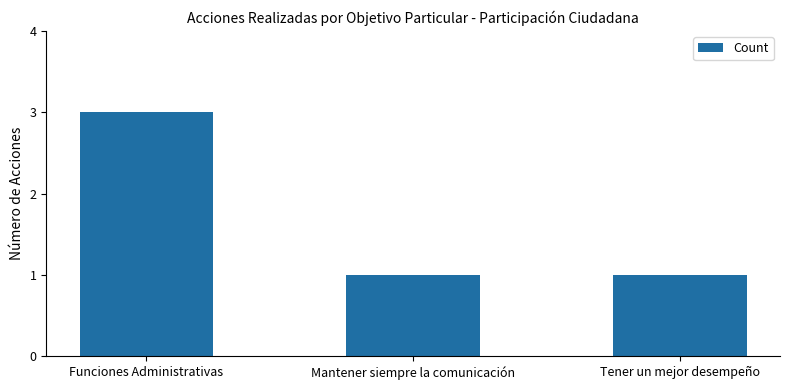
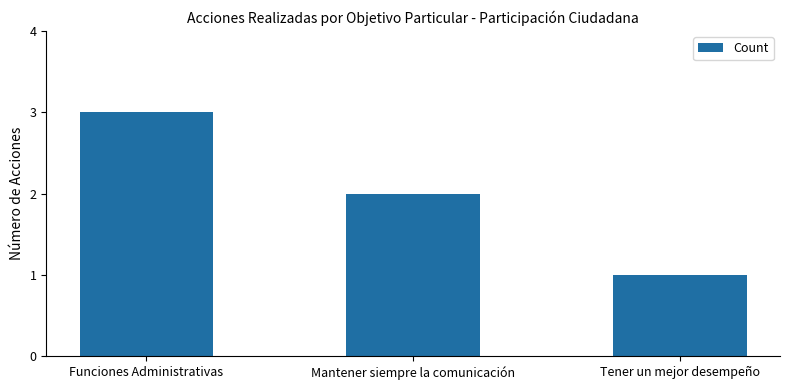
  {
    "Funciones Administrativas": 3,
-   "Mantener siempre la comunicación": 1,
+   "Mantener siempre la comunicación": 2,
    "Tener un mejor desempeño": 1
  }
